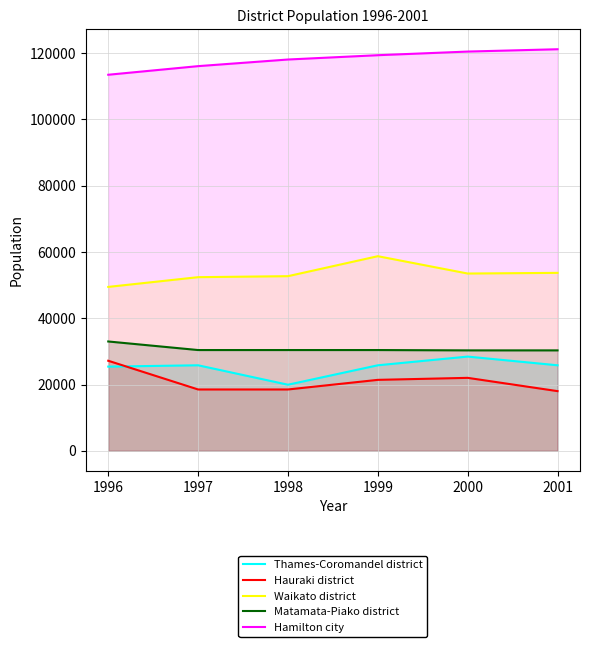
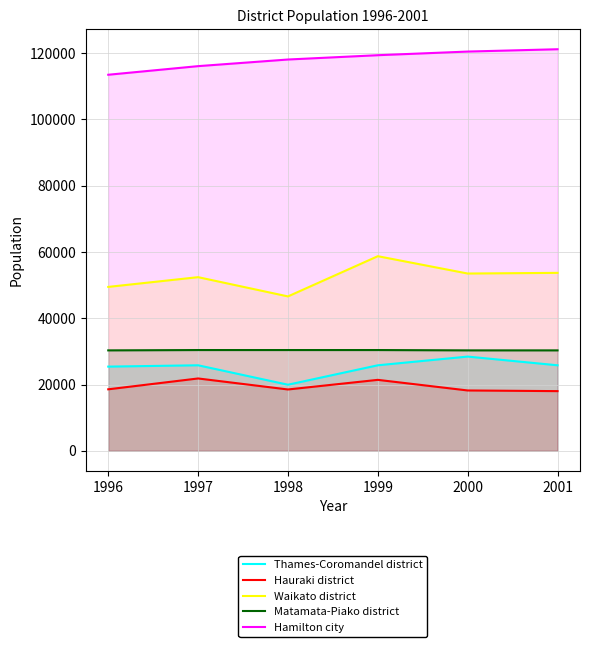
  {
    "Thames-Coromandel district": {
      "1996": 25000,
      "1997": 26000,
      "1998": 20000,
      "1999": 26000,
      "2000": 28000,
      "2001": 26000
    },
    "Hauraki district": {
-     "1996": 27000,
-     "1997": 19000,
+     "1996": 19000,
+     "1997": 22000,
      "1998": 19000,
      "1999": 21000,
-     "2000": 22000,
+     "2000": 18000,
      "2001": 18000
    },
    "Waikato district": {
      "1996": 49000,
      "1997": 52000,
-     "1998": 53000,
+     "1998": 47000,
      "1999": 59000,
      "2000": 54000,
      "2001": 54000
    },
    "Matamata-Piako district": {
-     "1996": 33000,
+     "1996": 30000,
      "1997": 30000,
      "1998": 30000,
      "1999": 30000,
      "2000": 30000,
      "2001": 30000
    },
    "Hamilton city": {
      "1996": 114000,
      "1997": 116000,
      "1998": 118000,
      "1999": 119000,
      "2000": 121000,
      "2001": 121000
    }
  }
